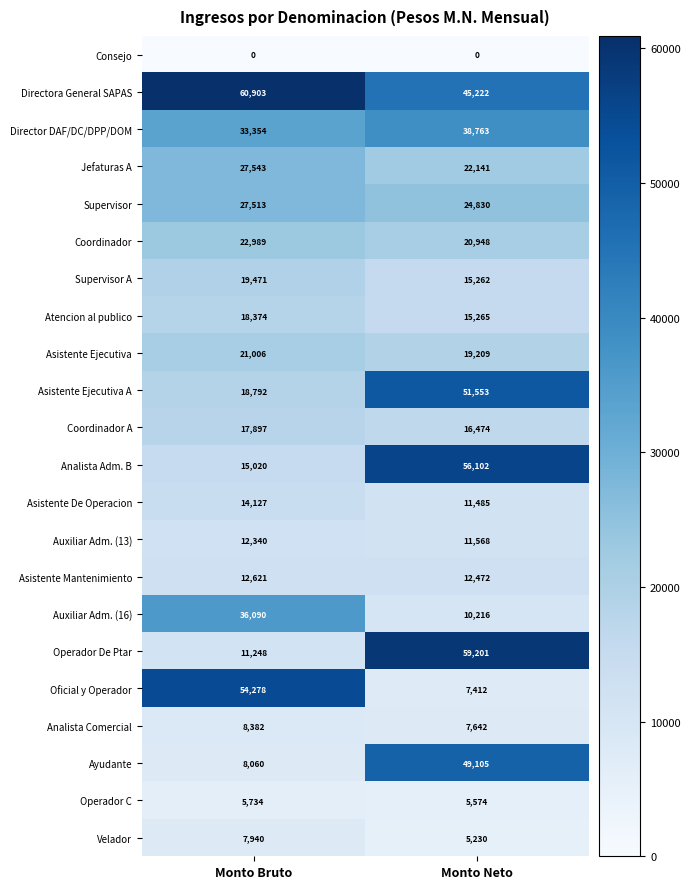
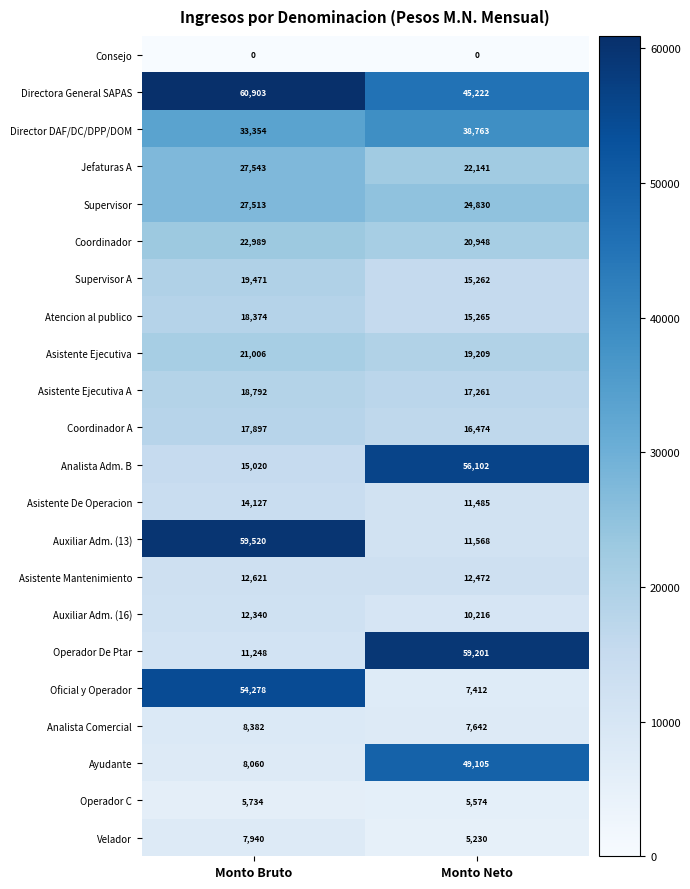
  {
    "Consejo": {
      "Monto Bruto": "0",
      "Monto Neto": "0"
    },
    "Directora General SAPAS": {
      "Monto Bruto": "60,903",
      "Monto Neto": "45,222"
    },
    "Director DAF/DC/DPP/DOM": {
      "Monto Bruto": "33,354",
      "Monto Neto": "38,763"
    },
    "Jefaturas A": {
      "Monto Bruto": "27,543",
      "Monto Neto": "22,141"
    },
    "Supervisor": {
      "Monto Bruto": "27,513",
      "Monto Neto": "24,830"
    },
    "Coordinador": {
      "Monto Bruto": "22,989",
      "Monto Neto": "20,948"
    },
    "Supervisor A": {
      "Monto Bruto": "19,471",
      "Monto Neto": "15,262"
    },
    "Atencion al publico": {
      "Monto Bruto": "18,374",
      "Monto Neto": "15,265"
    },
    "Asistente Ejecutiva": {
      "Monto Bruto": "21,006",
      "Monto Neto": "19,209"
    },
    "Asistente Ejecutiva A": {
      "Monto Bruto": "18,792",
-     "Monto Neto": "51,553"
+     "Monto Neto": "17,261"
    },
    "Coordinador A": {
      "Monto Bruto": "17,897",
      "Monto Neto": "16,474"
    },
    "Analista Adm. B": {
      "Monto Bruto": "15,020",
      "Monto Neto": "56,102"
    },
    "Asistente De Operacion": {
      "Monto Bruto": "14,127",
      "Monto Neto": "11,485"
    },
    "Auxiliar Adm. (13)": {
-     "Monto Bruto": "12,340",
+     "Monto Bruto": "59,520",
      "Monto Neto": "11,568"
    },
    "Asistente Mantenimiento": {
      "Monto Bruto": "12,621",
      "Monto Neto": "12,472"
    },
    "Auxiliar Adm. (16)": {
-     "Monto Bruto": "36,090",
+     "Monto Bruto": "12,340",
      "Monto Neto": "10,216"
    },
    "Operador De Ptar": {
      "Monto Bruto": "11,248",
      "Monto Neto": "59,201"
    },
    "Oficial y Operador": {
      "Monto Bruto": "54,278",
      "Monto Neto": "7,412"
    },
    "Analista Comercial": {
      "Monto Bruto": "8,382",
      "Monto Neto": "7,642"
    },
    "Ayudante": {
      "Monto Bruto": "8,060",
      "Monto Neto": "49,105"
    },
    "Operador C": {
      "Monto Bruto": "5,734",
      "Monto Neto": "5,574"
    },
    "Velador": {
      "Monto Bruto": "7,940",
      "Monto Neto": "5,230"
    }
  }
